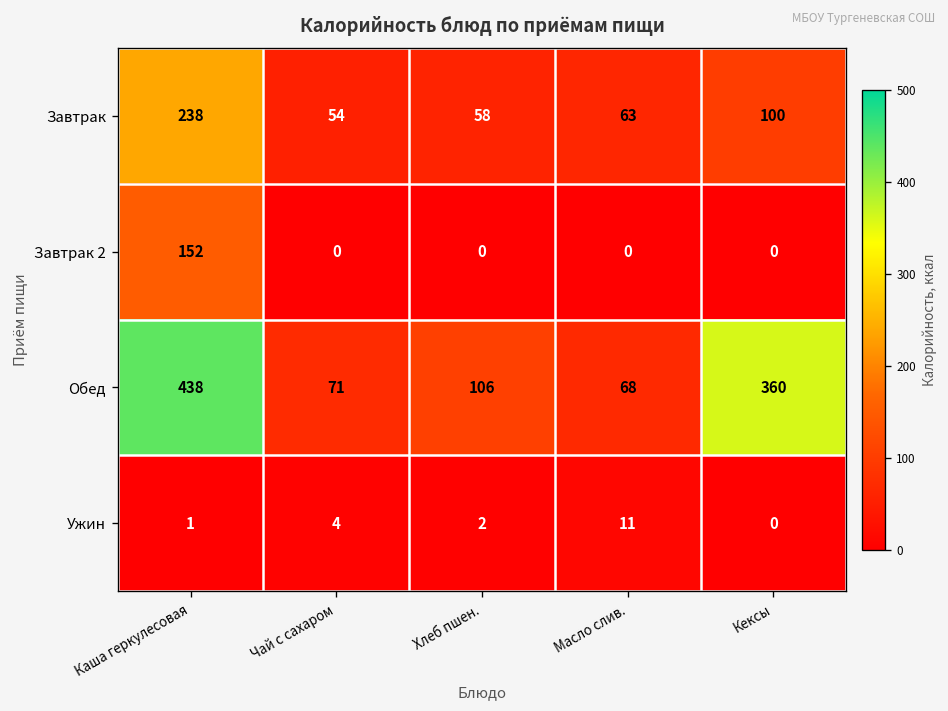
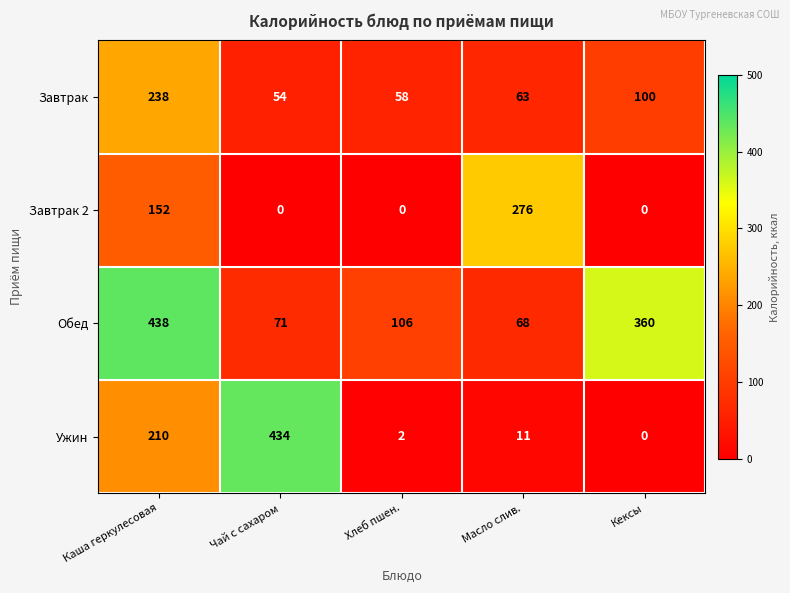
  {
    "Завтрак": {
      "Каша геркулесовая": 238,
      "Чай с сахаром": 54,
      "Хлеб пшен.": 58,
      "Масло слив.": 63,
      "Кексы": 100
    },
    "Завтрак 2": {
      "Каша геркулесовая": 152,
      "Чай с сахаром": 0,
      "Хлеб пшен.": 0,
-     "Масло слив.": 0,
+     "Масло слив.": 276,
      "Кексы": 0
    },
    "Обед": {
      "Каша геркулесовая": 438,
      "Чай с сахаром": 71,
      "Хлеб пшен.": 106,
      "Масло слив.": 68,
      "Кексы": 360
    },
    "Ужин": {
-     "Каша геркулесовая": 1,
-     "Чай с сахаром": 4,
+     "Каша геркулесовая": 210,
+     "Чай с сахаром": 434,
      "Хлеб пшен.": 2,
      "Масло слив.": 11,
      "Кексы": 0
    }
  }
